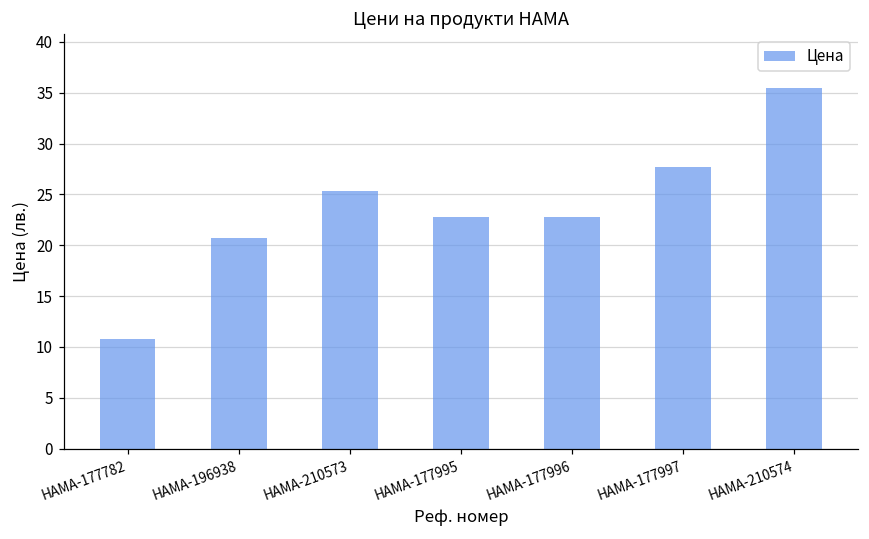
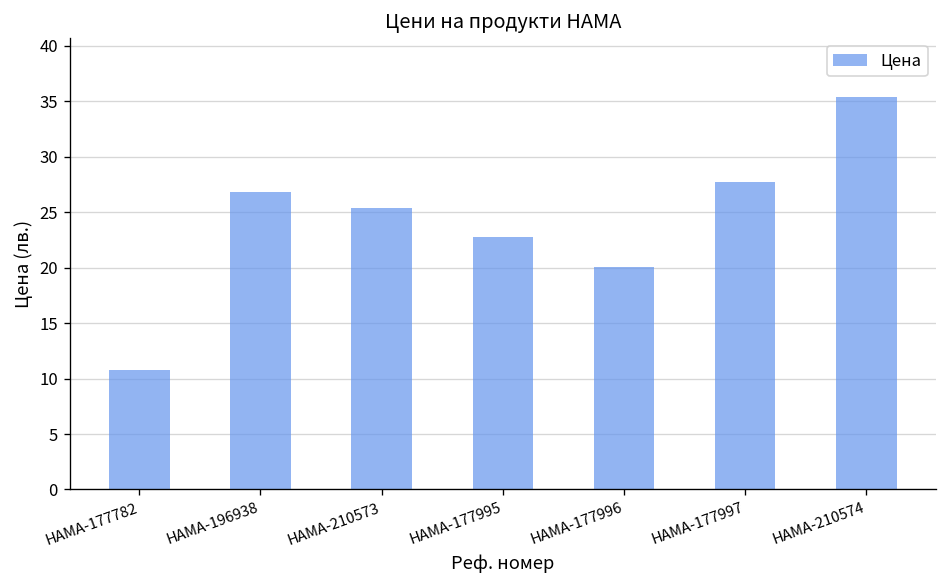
  {
    "HAMA-177782": 11,
-   "HAMA-196938": 21,
+   "HAMA-196938": 27,
    "HAMA-210573": 25,
    "HAMA-177995": 23,
-   "HAMA-177996": 23,
+   "HAMA-177996": 20,
    "HAMA-177997": 28,
    "HAMA-210574": 35
  }
